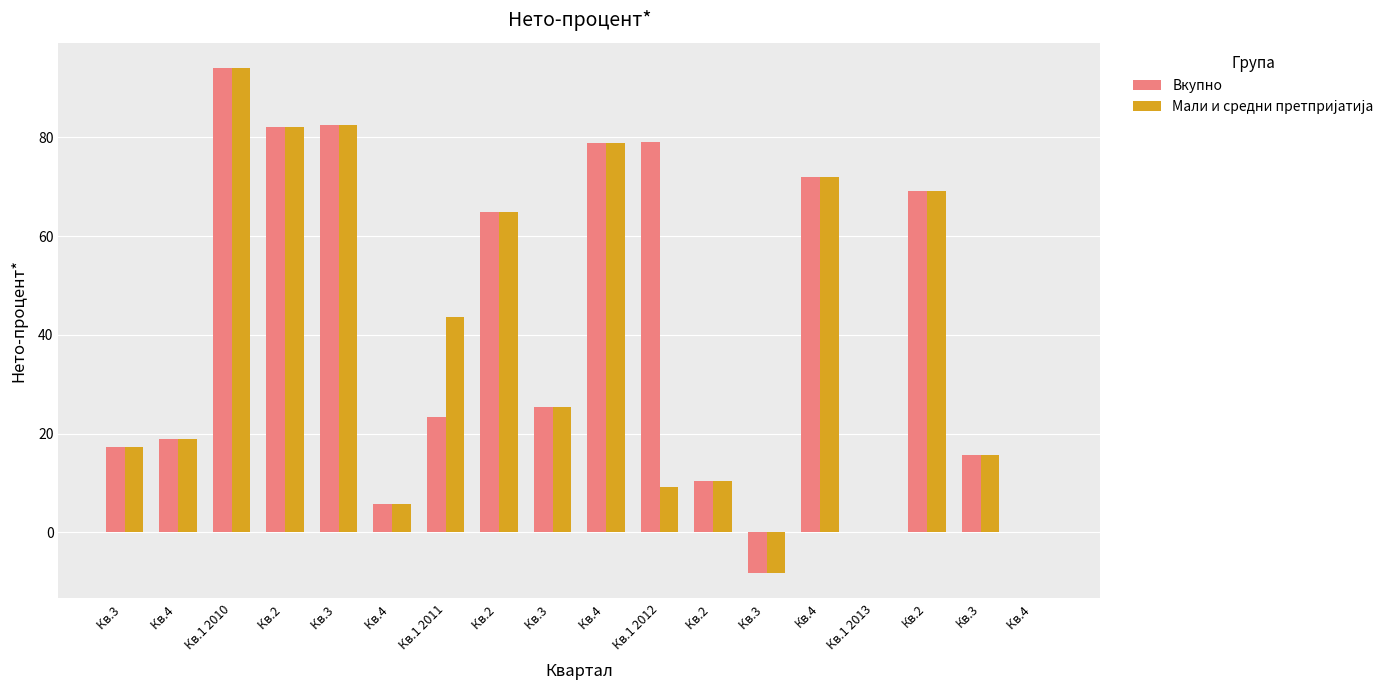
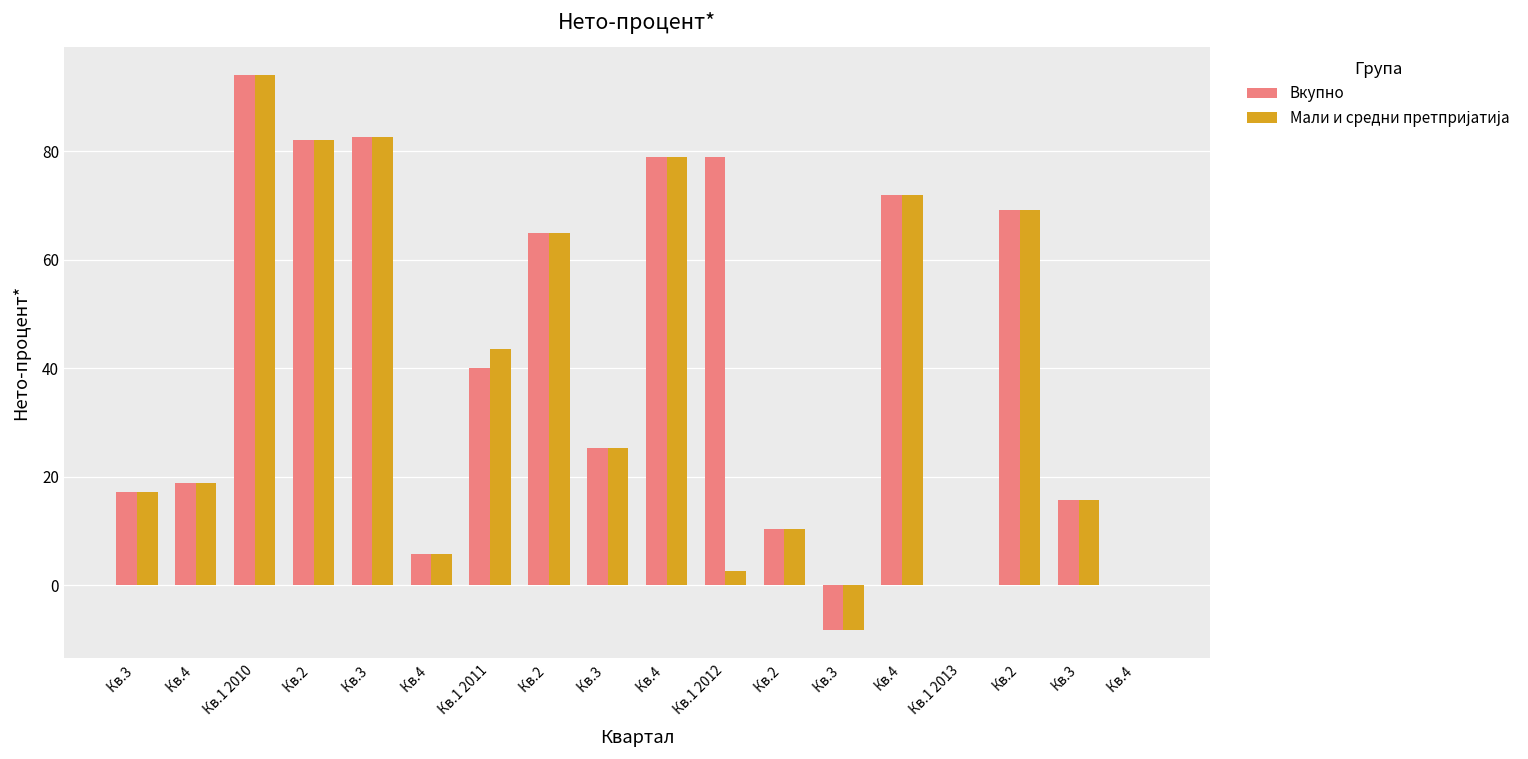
  {
    "Вкупно": {
      "Кв.1 2010": 94,
-     "Кв.1 2011": 23,
+     "Кв.1 2011": 40,
      "Кв.1 2012": 79,
      "Кв.1 2013": 0
    },
    "Мали и средни претпријатија": {
      "Кв.1 2010": 94,
      "Кв.1 2011": 44,
-     "Кв.1 2012": 9,
+     "Кв.1 2012": 3,
      "Кв.1 2013": 0
    }
  }
